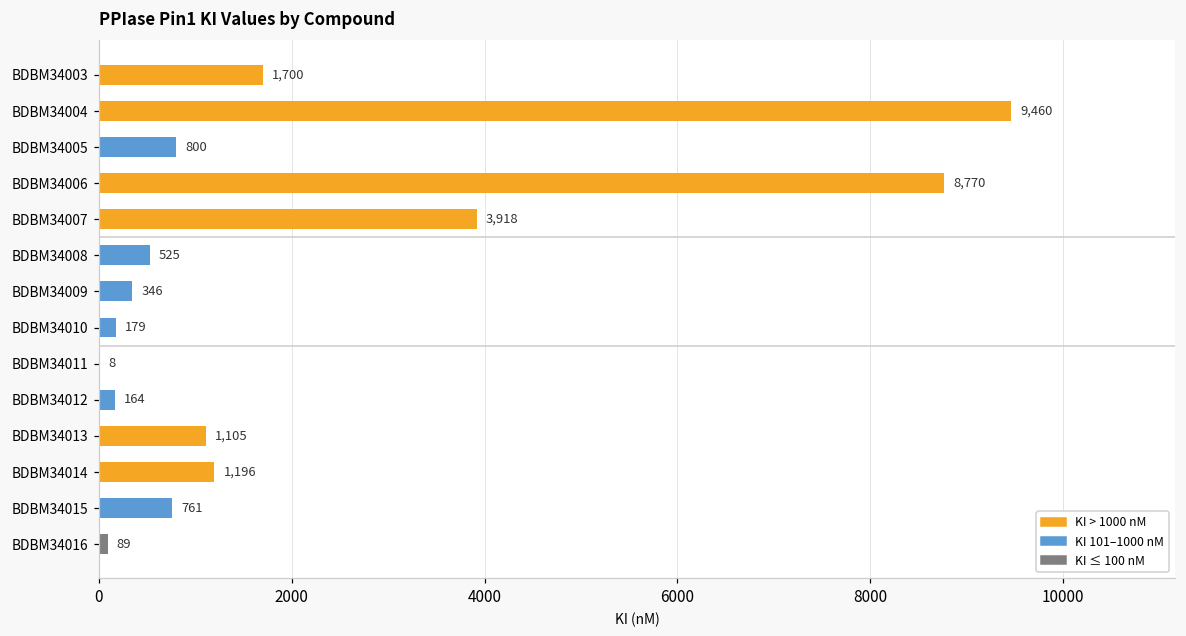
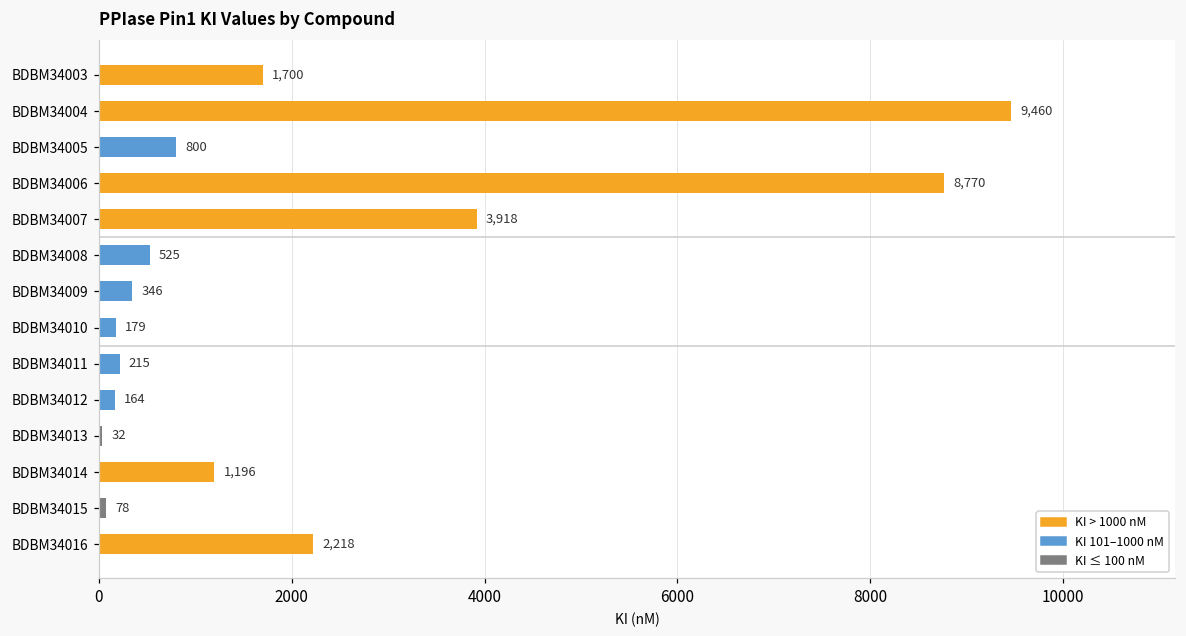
  {
    "BDBM34003": "1,700",
    "BDBM34004": "9,460",
    "BDBM34005": "800",
    "BDBM34006": "8,770",
    "BDBM34007": "3,918",
    "BDBM34008": "525",
    "BDBM34009": "346",
    "BDBM34010": "179",
-   "BDBM34011": "8",
+   "BDBM34011": "215",
    "BDBM34012": "164",
-   "BDBM34013": "1,105",
+   "BDBM34013": "32",
    "BDBM34014": "1,196",
-   "BDBM34015": "761",
-   "BDBM34016": "89"
+   "BDBM34015": "78",
+   "BDBM34016": "2,218"
  }
